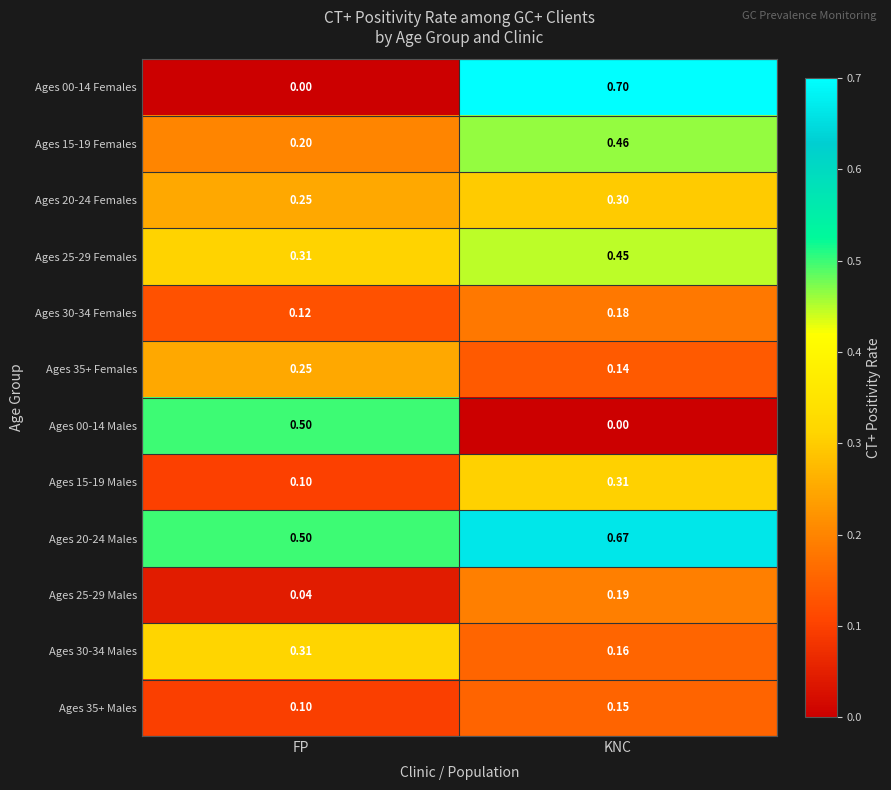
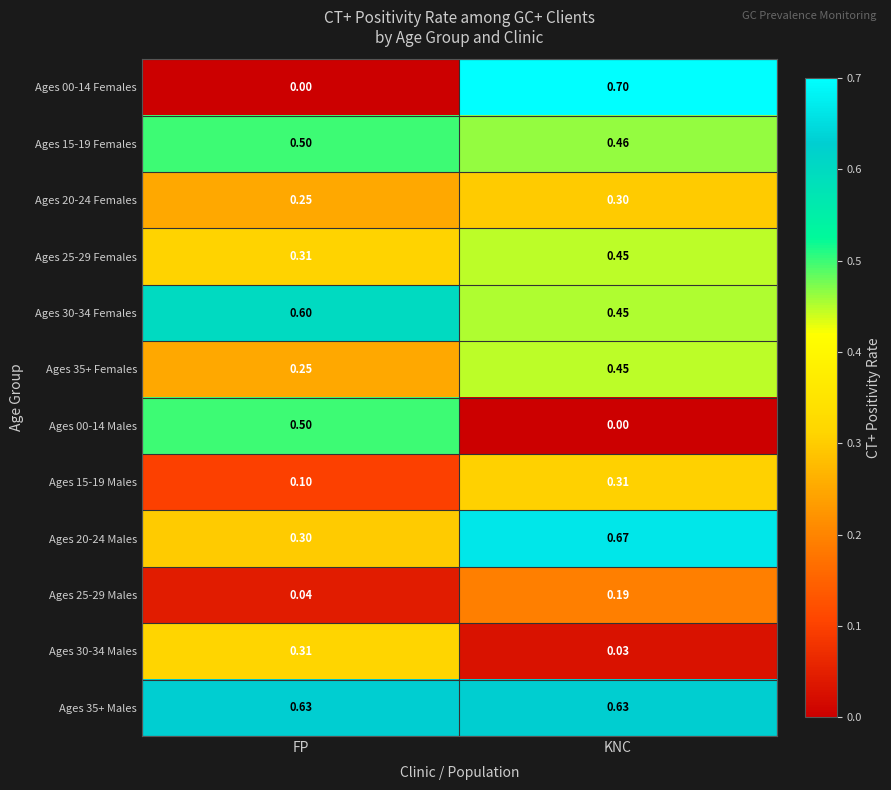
  {
    "Ages 00-14 Females": {
      "FP": 0.00,
      "KNC": 0.70
    },
    "Ages 15-19 Females": {
-     "FP": 0.20,
+     "FP": 0.50,
      "KNC": 0.46
    },
    "Ages 20-24 Females": {
      "FP": 0.25,
      "KNC": 0.30
    },
    "Ages 25-29 Females": {
      "FP": 0.31,
      "KNC": 0.45
    },
    "Ages 30-34 Females": {
-     "FP": 0.12,
-     "KNC": 0.18
+     "FP": 0.60,
+     "KNC": 0.45
    },
    "Ages 35+ Females": {
      "FP": 0.25,
-     "KNC": 0.14
+     "KNC": 0.45
    },
    "Ages 00-14 Males": {
      "FP": 0.50,
      "KNC": 0.00
    },
    "Ages 15-19 Males": {
      "FP": 0.10,
      "KNC": 0.31
    },
    "Ages 20-24 Males": {
-     "FP": 0.50,
+     "FP": 0.30,
      "KNC": 0.67
    },
    "Ages 25-29 Males": {
      "FP": 0.04,
      "KNC": 0.19
    },
    "Ages 30-34 Males": {
      "FP": 0.31,
-     "KNC": 0.16
+     "KNC": 0.03
    },
    "Ages 35+ Males": {
-     "FP": 0.10,
-     "KNC": 0.15
+     "FP": 0.63,
+     "KNC": 0.63
    }
  }
